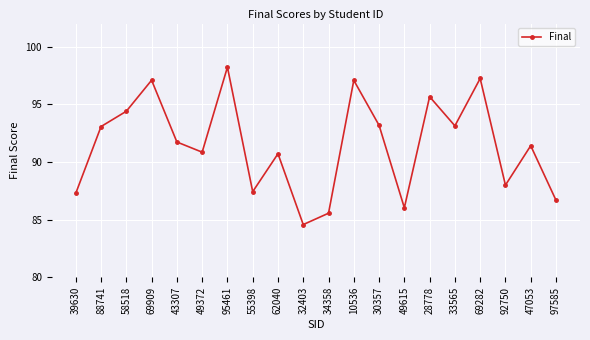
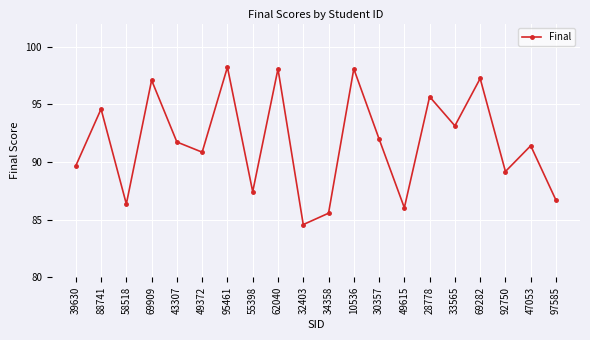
  {
-   "39630": 87.3,
-   "88741": 93.1,
-   "58518": 94.4,
+   "39630": 89.7,
+   "88741": 94.6,
+   "58518": 86.4,
    "69909": 97.1,
    "43307": 91.7,
    "49372": 90.9,
    "95461": 98.2,
    "55398": 87.4,
-   "62040": 90.7,
+   "62040": 98.1,
    "32403": 84.6,
    "34358": 85.6,
-   "10536": 97.1,
-   "30357": 93.2,
+   "10536": 98.1,
+   "30357": 92.0,
    "49615": 86.0,
    "28778": 95.7,
    "33565": 93.1,
    "69282": 97.2,
-   "92750": 88.0,
+   "92750": 89.2,
    "47053": 91.4,
    "97585": 86.7
  }
